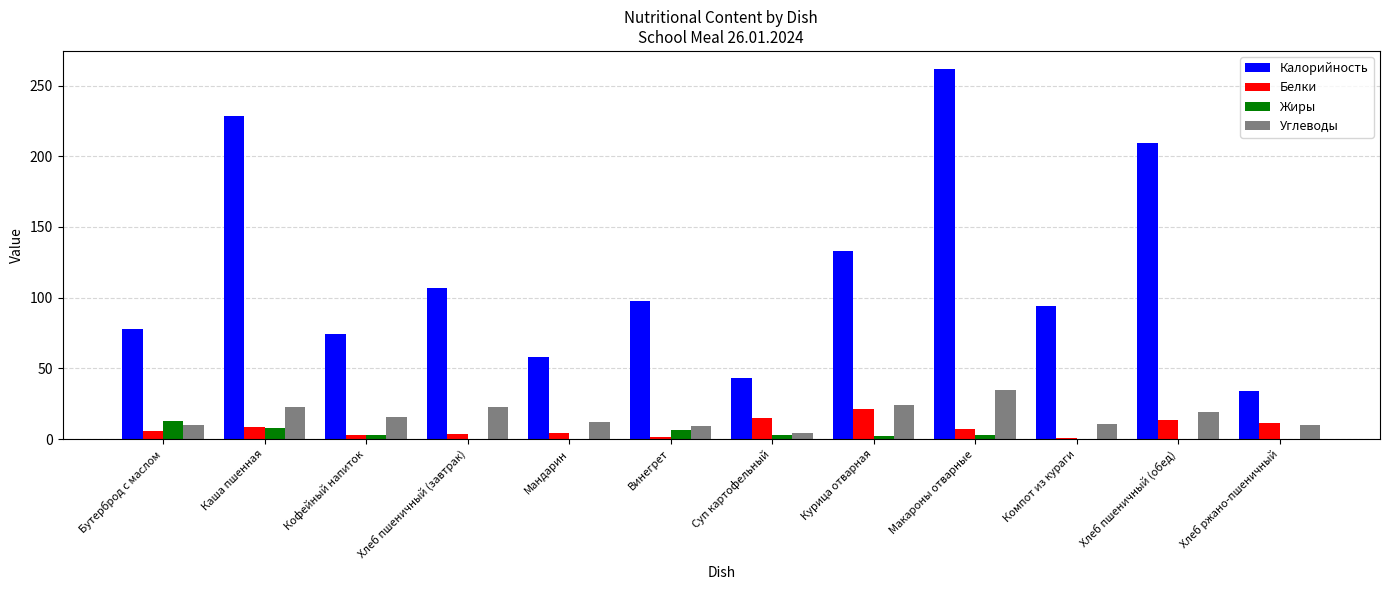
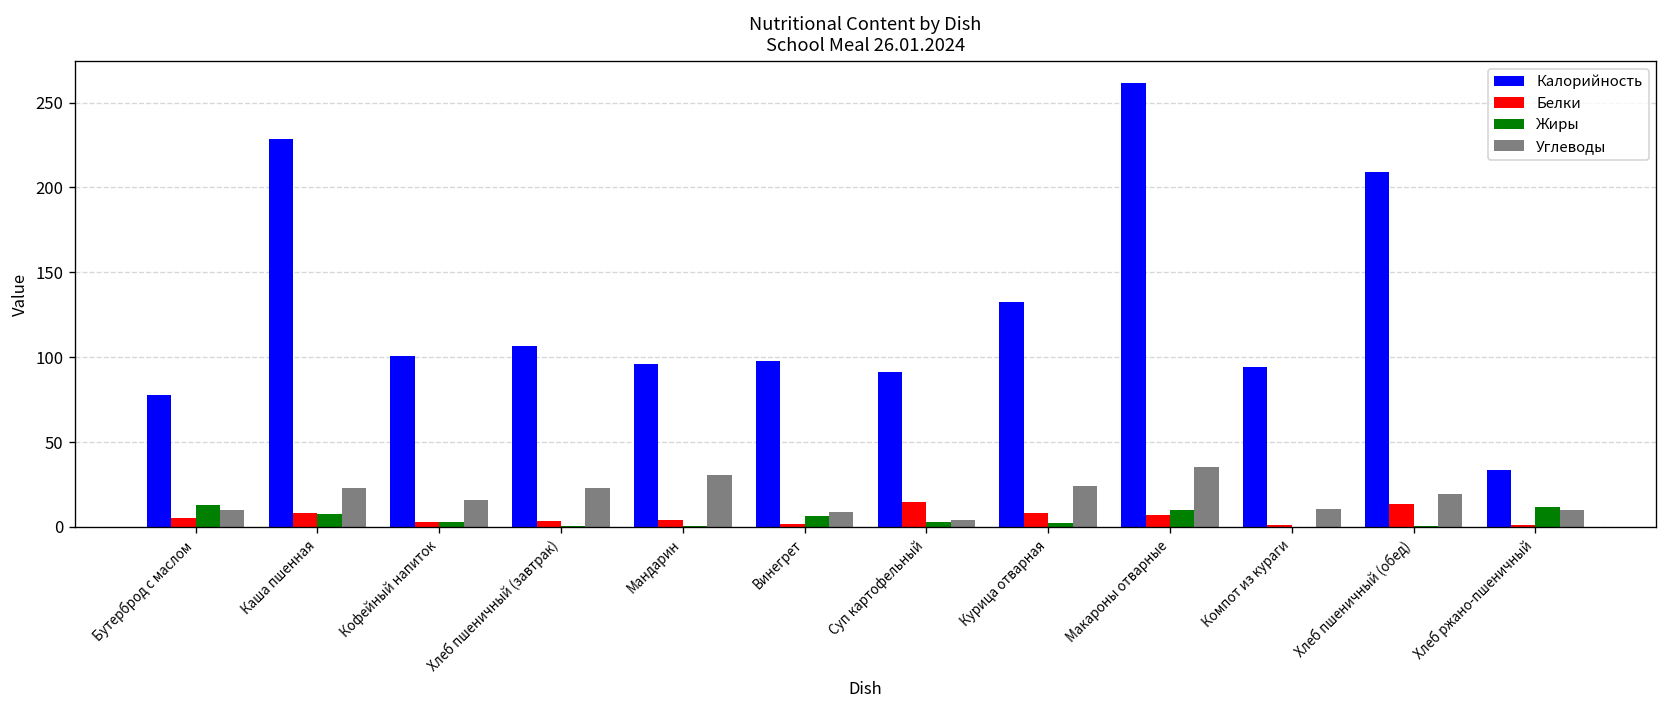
  {
    "Калорийность": {
      "Бутерброд с маслом": 78,
      "Каша пшенная": 229,
-     "Кофейный напиток": 74,
+     "Кофейный напиток": 101,
      "Хлеб пшеничный (завтрак)": 107,
-     "Мандарин": 58,
+     "Мандарин": 96,
      "Винегрет": 98,
-     "Суп картофельный": 43,
+     "Суп картофельный": 92,
      "Курица отварная": 133,
      "Макароны отварные": 261,
      "Компот из кураги": 94,
      "Хлеб пшеничный (обед)": 209,
      "Хлеб ржано-пшеничный": 34
    },
    "Белки": {
      "Бутерброд с маслом": 5,
      "Каша пшенная": 8,
      "Кофейный напиток": 3,
      "Хлеб пшеничный (завтрак)": 4,
      "Мандарин": 4,
      "Суп картофельный": 15,
-     "Курица отварная": 21,
+     "Курица отварная": 8,
      "Макароны отварные": 7,
      "Хлеб пшеничный (обед)": 14,
-     "Хлеб ржано-пшеничный": 11
+     "Хлеб ржано-пшеничный": 1
    },
    "Жиры": {
      "Бутерброд с маслом": 13,
      "Каша пшенная": 8,
      "Кофейный напиток": 3,
      "Винегрет": 6,
      "Суп картофельный": 3,
      "Курица отварная": 2,
-     "Макароны отварные": 3,
-     "Хлеб ржано-пшеничный": 0
+     "Макароны отварные": 10,
+     "Хлеб ржано-пшеничный": 12
    },
    "Углеводы": {
      "Бутерброд с маслом": 10,
      "Каша пшенная": 23,
      "Кофейный напиток": 16,
      "Хлеб пшеничный (завтрак)": 23,
-     "Мандарин": 12,
+     "Мандарин": 30,
      "Винегрет": 9,
      "Суп картофельный": 4,
      "Курица отварная": 24,
      "Макароны отварные": 35,
      "Компот из кураги": 11,
      "Хлеб пшеничный (обед)": 19,
      "Хлеб ржано-пшеничный": 10
    }
  }
